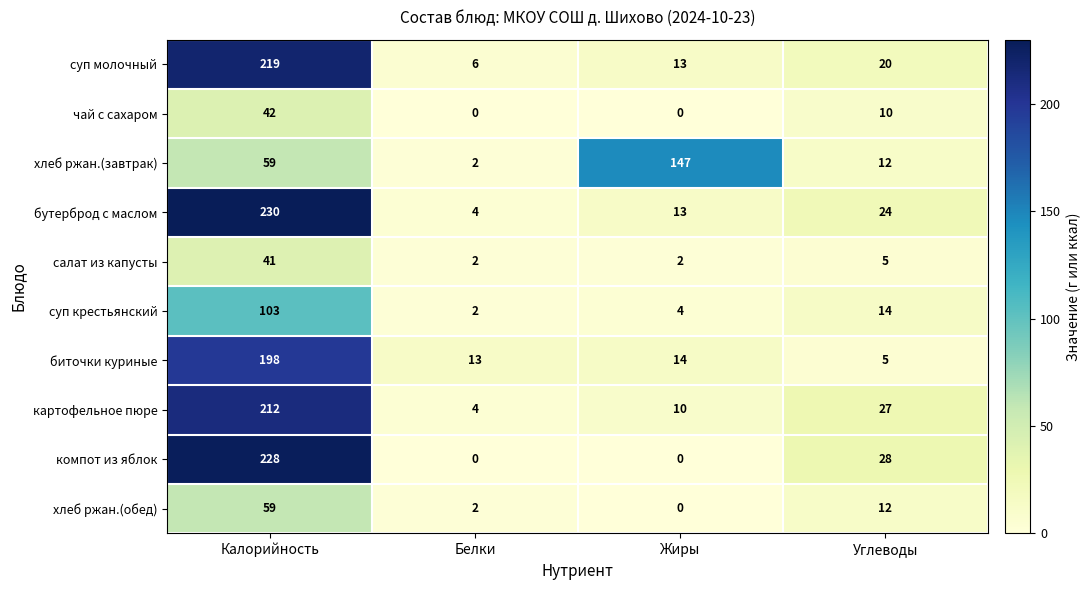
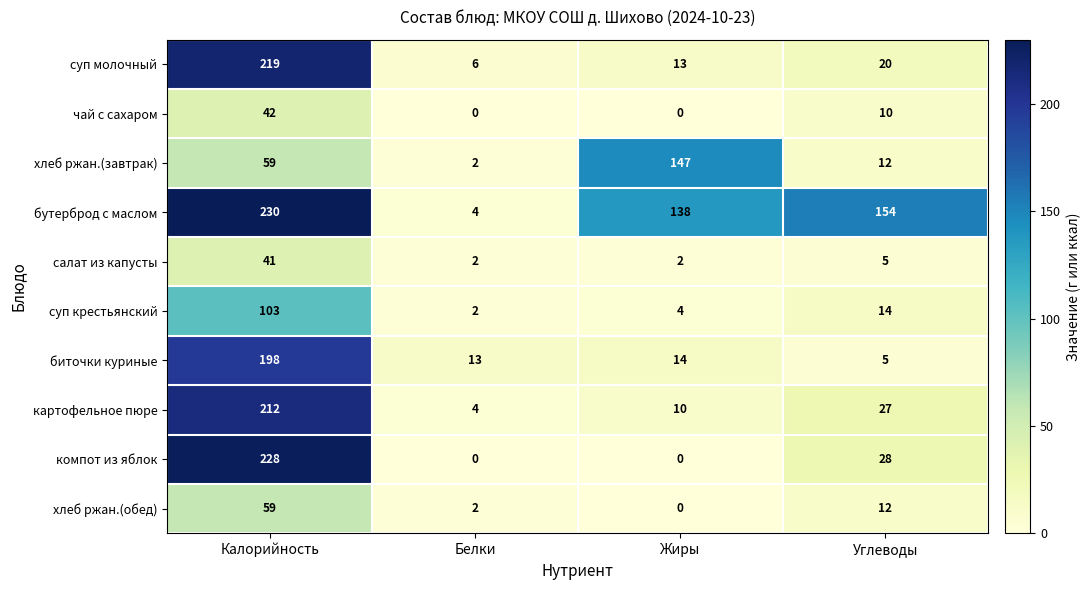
  {
    "суп молочный": {
      "Калорийность": 219,
      "Белки": 6,
      "Жиры": 13,
      "Углеводы": 20
    },
    "чай с сахаром": {
      "Калорийность": 42,
      "Белки": 0,
      "Жиры": 0,
      "Углеводы": 10
    },
    "хлеб ржан.(завтрак)": {
      "Калорийность": 59,
      "Белки": 2,
      "Жиры": 147,
      "Углеводы": 12
    },
    "бутерброд с маслом": {
      "Калорийность": 230,
      "Белки": 4,
-     "Жиры": 13,
-     "Углеводы": 24
+     "Жиры": 138,
+     "Углеводы": 154
    },
    "салат из капусты": {
      "Калорийность": 41,
      "Белки": 2,
      "Жиры": 2,
      "Углеводы": 5
    },
    "суп крестьянский": {
      "Калорийность": 103,
      "Белки": 2,
      "Жиры": 4,
      "Углеводы": 14
    },
    "биточки куриные": {
      "Калорийность": 198,
      "Белки": 13,
      "Жиры": 14,
      "Углеводы": 5
    },
    "картофельное пюре": {
      "Калорийность": 212,
      "Белки": 4,
      "Жиры": 10,
      "Углеводы": 27
    },
    "компот из яблок": {
      "Калорийность": 228,
      "Белки": 0,
      "Жиры": 0,
      "Углеводы": 28
    },
    "хлеб ржан.(обед)": {
      "Калорийность": 59,
      "Белки": 2,
      "Жиры": 0,
      "Углеводы": 12
    }
  }
